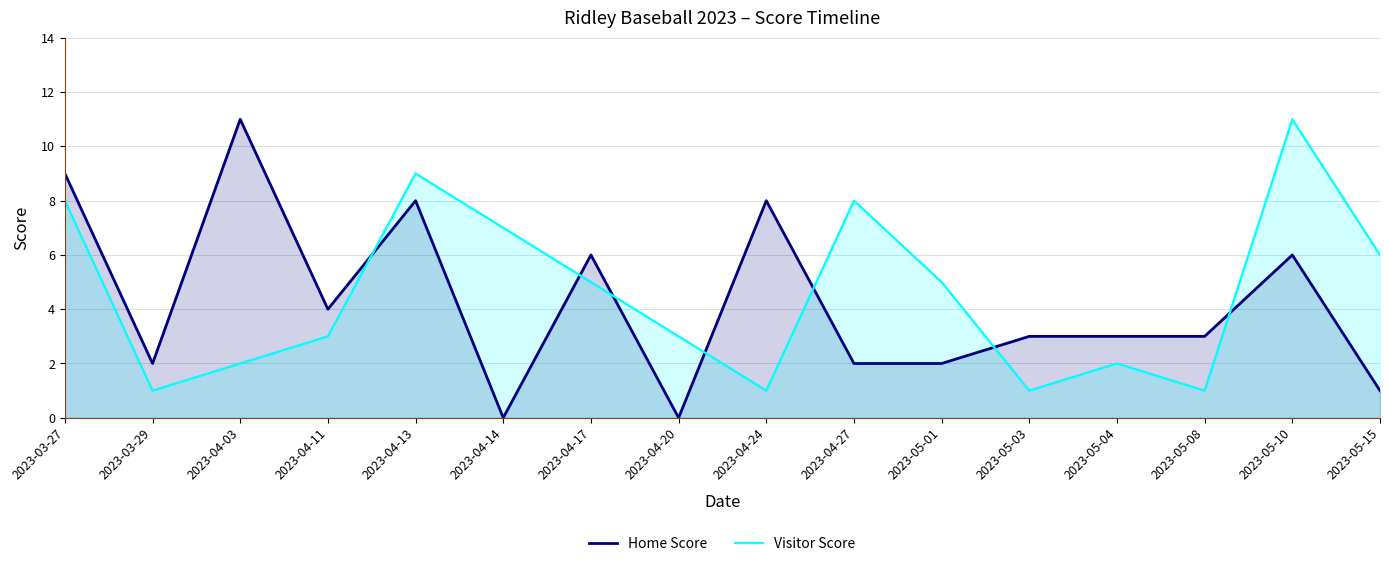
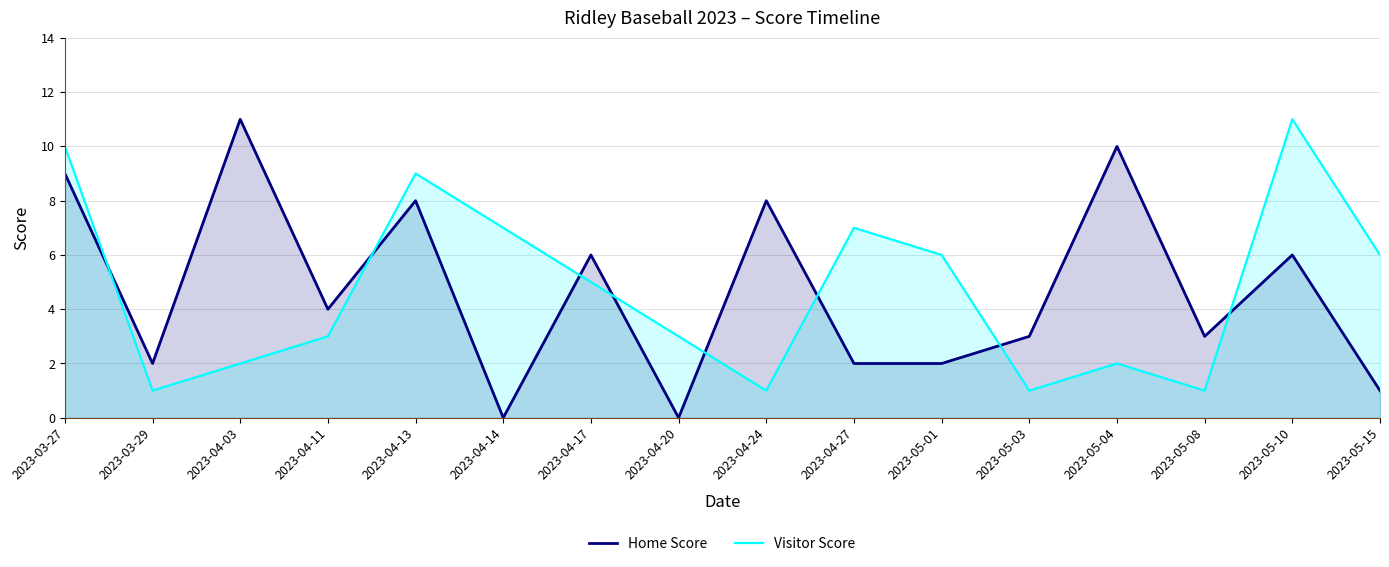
  {
    "Home Score": {
      "2023-03-27": 9,
      "2023-03-29": 2,
      "2023-04-03": 11,
      "2023-04-11": 4,
      "2023-04-13": 8,
      "2023-04-14": 0,
      "2023-04-17": 6,
      "2023-04-20": 0,
      "2023-04-24": 8,
      "2023-04-27": 2,
      "2023-05-01": 2,
      "2023-05-03": 3,
-     "2023-05-04": 3,
+     "2023-05-04": 10,
      "2023-05-08": 3,
      "2023-05-10": 6,
      "2023-05-15": 1
    },
    "Visitor Score": {
-     "2023-03-27": 8,
+     "2023-03-27": 10,
      "2023-03-29": 1,
      "2023-04-03": 2,
      "2023-04-11": 3,
      "2023-04-13": 9,
      "2023-04-14": 7,
      "2023-04-17": 5,
      "2023-04-20": 3,
      "2023-04-24": 1,
-     "2023-04-27": 8,
-     "2023-05-01": 5,
+     "2023-04-27": 7,
+     "2023-05-01": 6,
      "2023-05-03": 1,
      "2023-05-04": 2,
      "2023-05-08": 1,
      "2023-05-10": 11,
      "2023-05-15": 6
    }
  }
